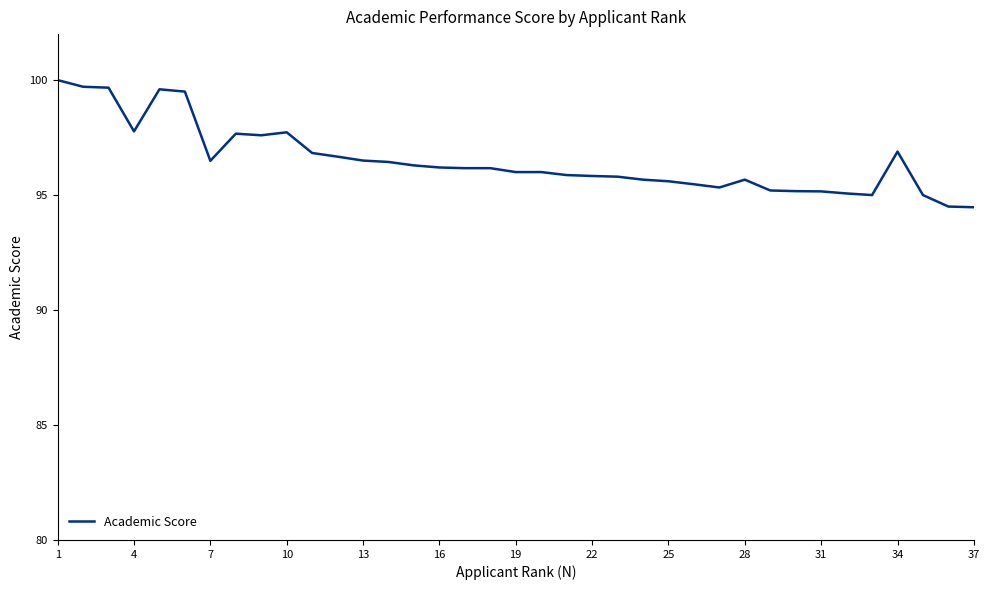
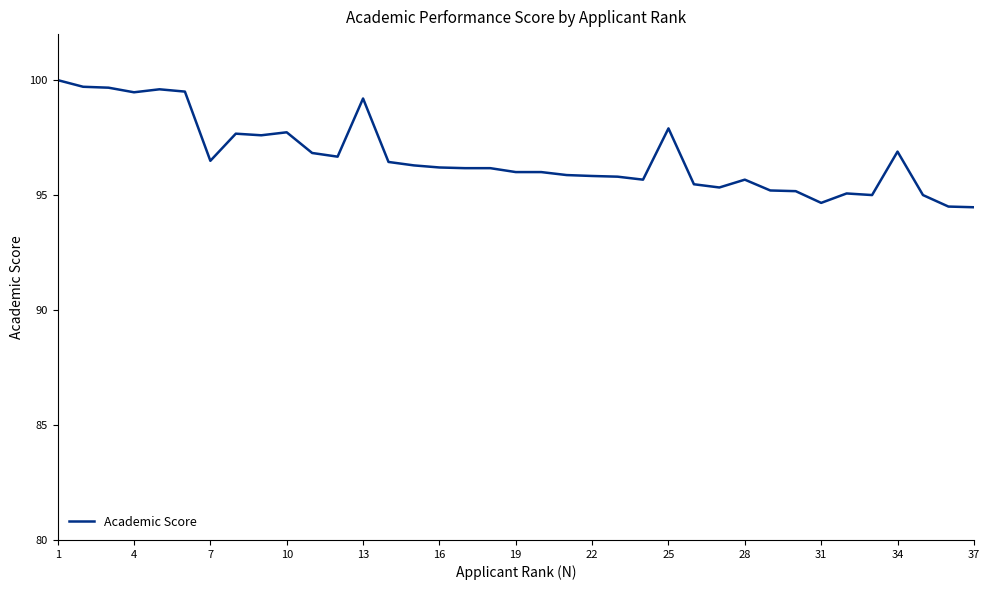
  {
    "1": 100.0,
-   "4": 97.8,
+   "4": 99.5,
    "7": 96.5,
    "10": 97.7,
-   "13": 96.5,
+   "13": 99.2,
    "16": 96.2,
    "19": 96.0,
    "22": 95.8,
-   "25": 95.6,
+   "25": 97.9,
    "28": 95.7,
-   "31": 95.2,
+   "31": 94.7,
    "34": 96.9,
    "37": 94.5
  }
